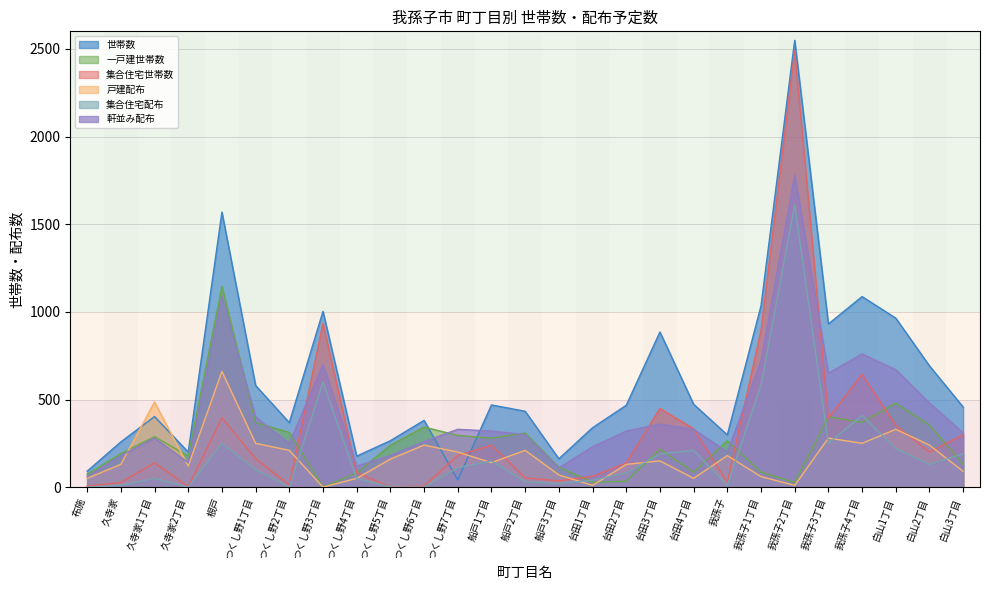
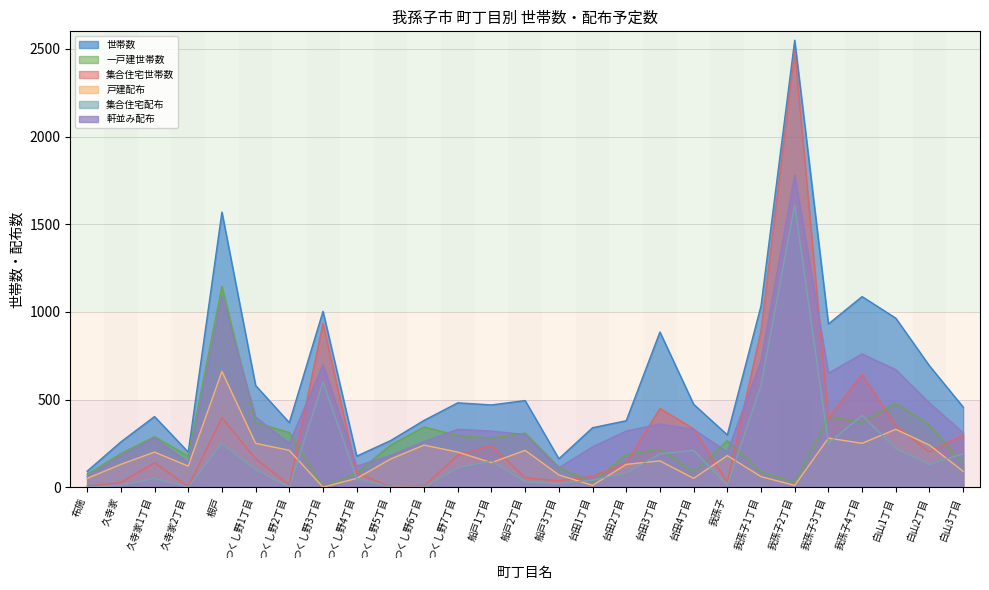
  {
    "世帯数": {
      "布施": 90,
      "久寺家": 260,
      "久寺家1丁目": 400,
      "久寺家2丁目": 200,
      "根戸": 1570,
      "つくし野1丁目": 580,
      "つくし野2丁目": 370,
      "つくし野3丁目": 1000,
      "つくし野4丁目": 180,
      "つくし野5丁目": 270,
      "つくし野6丁目": 380,
-     "つくし野7丁目": 40,
+     "つくし野7丁目": 480,
      "船戸1丁目": 470,
-     "船戸2丁目": 430,
+     "船戸2丁目": 490,
      "船戸3丁目": 160,
      "台田1丁目": 340,
-     "台田2丁目": 470,
+     "台田2丁目": 380,
      "台田3丁目": 890,
      "台田4丁目": 470,
      "我孫子": 300,
      "我孫子1丁目": 1030,
      "我孫子2丁目": 2550,
      "我孫子3丁目": 930,
      "我孫子4丁目": 1090,
      "白山1丁目": 960,
      "白山2丁目": 690,
      "白山3丁目": 460
    },
    "一戸建世帯数": {
      "久寺家2丁目": 180,
      "根戸": 1150,
      "つくし野1丁目": 370,
      "つくし野2丁目": 310,
      "つくし野5丁目": 240,
      "つくし野6丁目": 340,
      "つくし野7丁目": 300,
      "船戸1丁目": 280,
-     "台田2丁目": 30,
+     "台田2丁目": 190,
      "台田3丁目": 220,
      "台田4丁目": 90,
      "我孫子": 270,
      "我孫子1丁目": 90,
      "我孫子2丁目": 30,
      "我孫子4丁目": 370,
      "白山1丁目": 480,
      "白山2丁目": 350,
      "白山3丁目": 130
    },
    "集合住宅世帯数": {
      "久寺家": 30,
      "久寺家1丁目": 140,
      "根戸": 400,
      "つくし野1丁目": 160,
      "つくし野3丁目": 940,
      "つくし野7丁目": 180,
      "船戸1丁目": 240,
      "船戸2丁目": 50,
      "船戸3丁目": 40,
      "台田1丁目": 60,
      "台田3丁目": 450,
      "我孫子": 30,
      "我孫子1丁目": 890,
      "我孫子2丁目": 2490,
      "我孫子4丁目": 640,
      "白山1丁目": 350,
      "白山2丁目": 200
    },
    "戸建配布": {
      "久寺家": 130,
-     "久寺家1丁目": 490,
+     "久寺家1丁目": 200,
      "久寺家2丁目": 120,
      "根戸": 660,
      "つくし野1丁目": 250,
      "つくし野2丁目": 210,
      "つくし野5丁目": 160,
      "つくし野6丁目": 240,
      "つくし野7丁目": 200,
      "船戸2丁目": 210,
      "船戸3丁目": 70,
      "台田1丁目": 10,
      "台田3丁目": 150,
      "台田4丁目": 50,
      "我孫子": 180,
      "我孫子1丁目": 60,
      "我孫子2丁目": 10,
      "我孫子3丁目": 280,
      "我孫子4丁目": 250,
      "白山1丁目": 330,
      "白山2丁目": 240,
      "白山3丁目": 90
    }
  }
